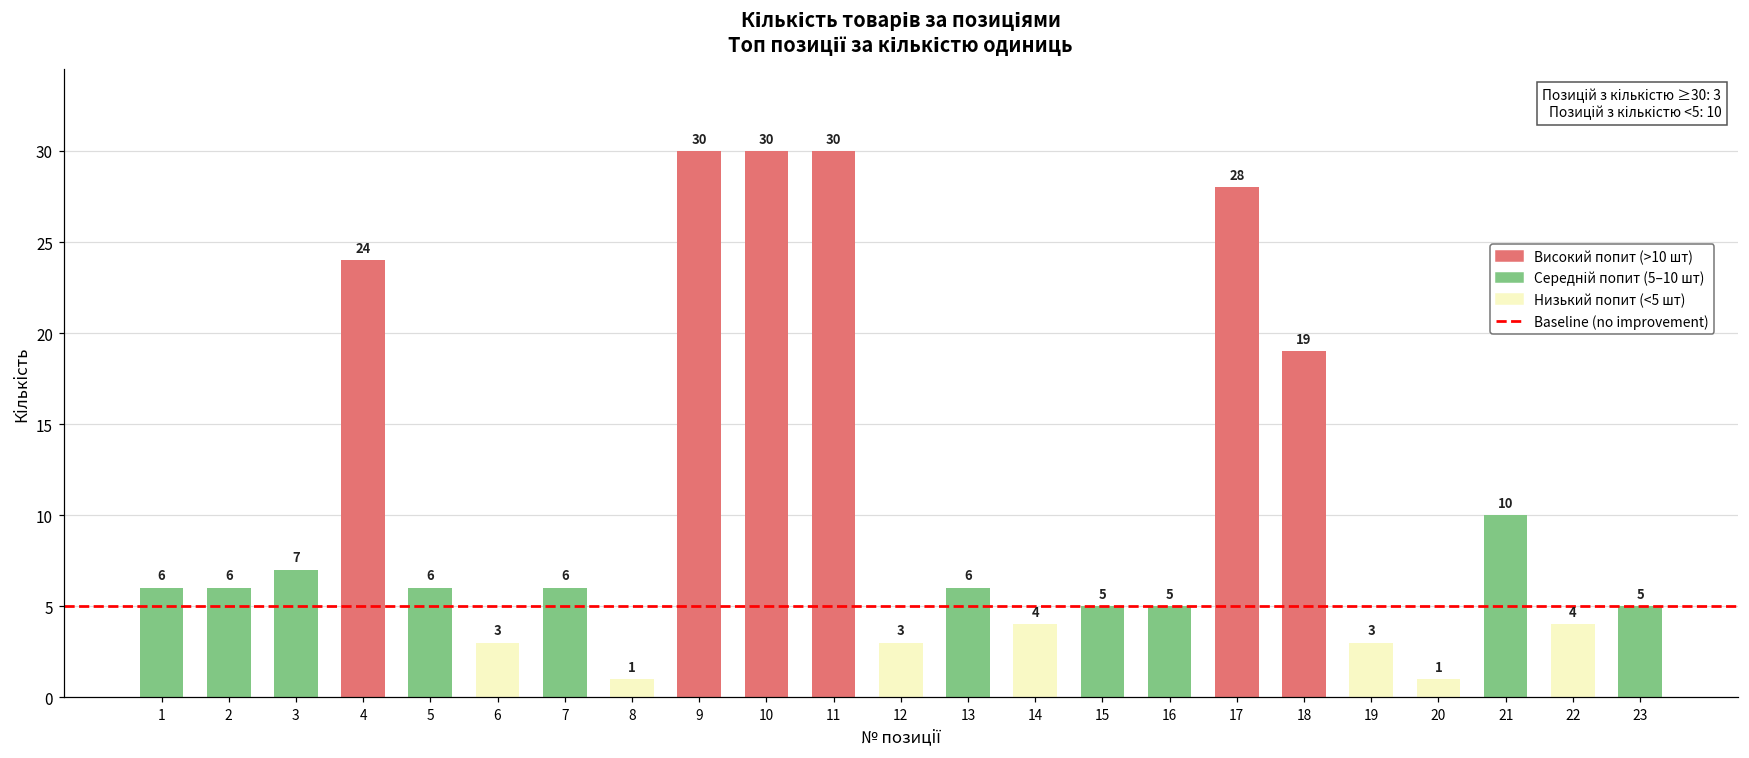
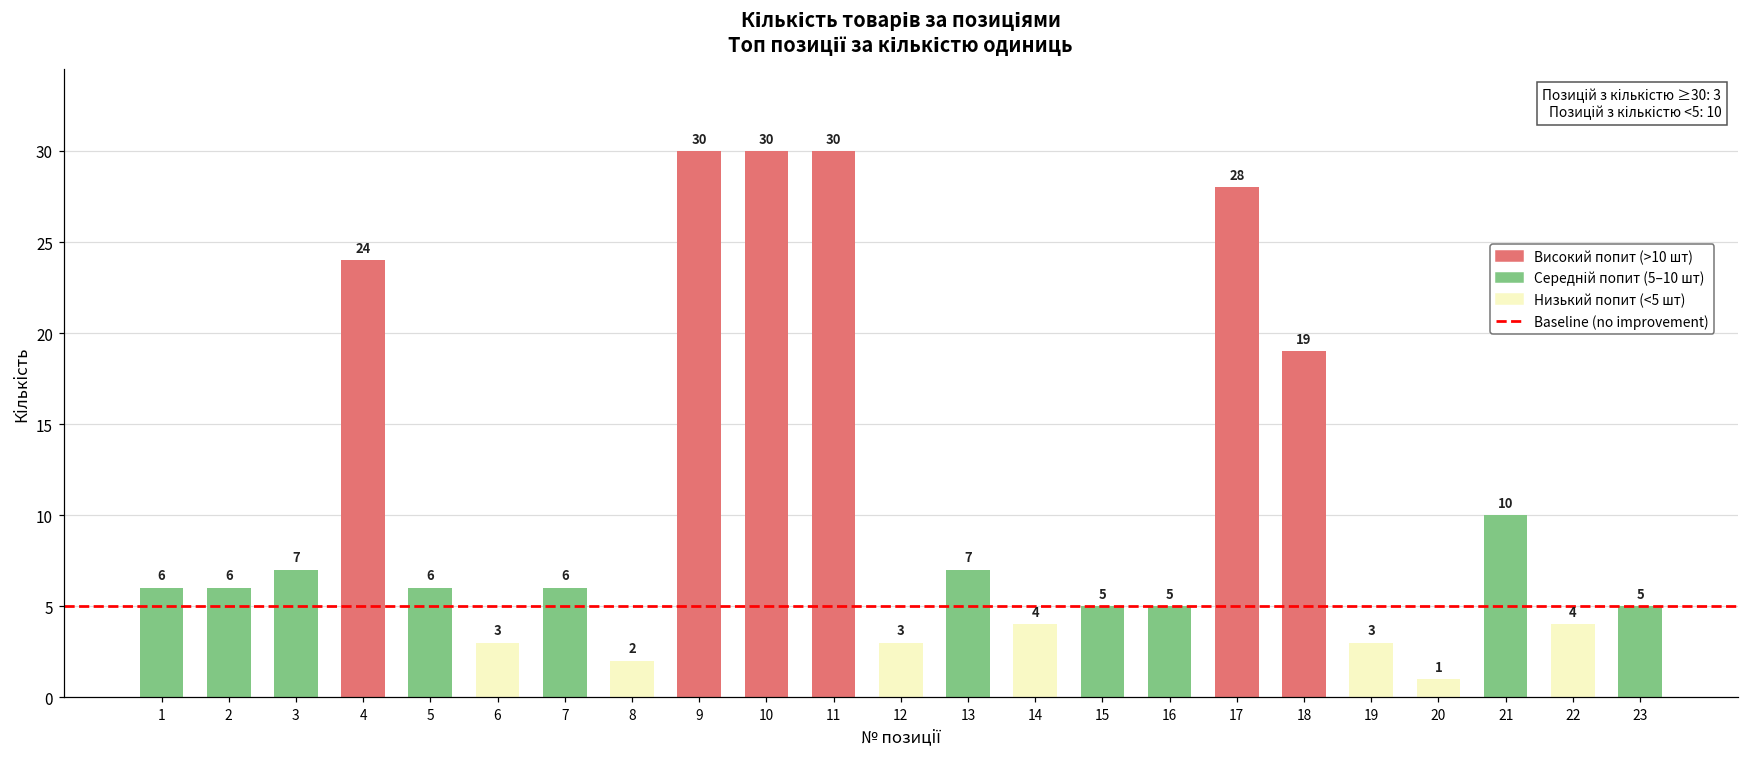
  {
    "1": 6,
    "2": 6,
    "3": 7,
    "4": 24,
    "5": 6,
    "6": 3,
    "7": 6,
-   "8": 1,
+   "8": 2,
    "9": 30,
    "10": 30,
    "11": 30,
    "12": 3,
-   "13": 6,
+   "13": 7,
    "14": 4,
    "15": 5,
    "16": 5,
    "17": 28,
    "18": 19,
    "19": 3,
    "20": 1,
    "21": 10,
    "22": 4,
    "23": 5
  }
